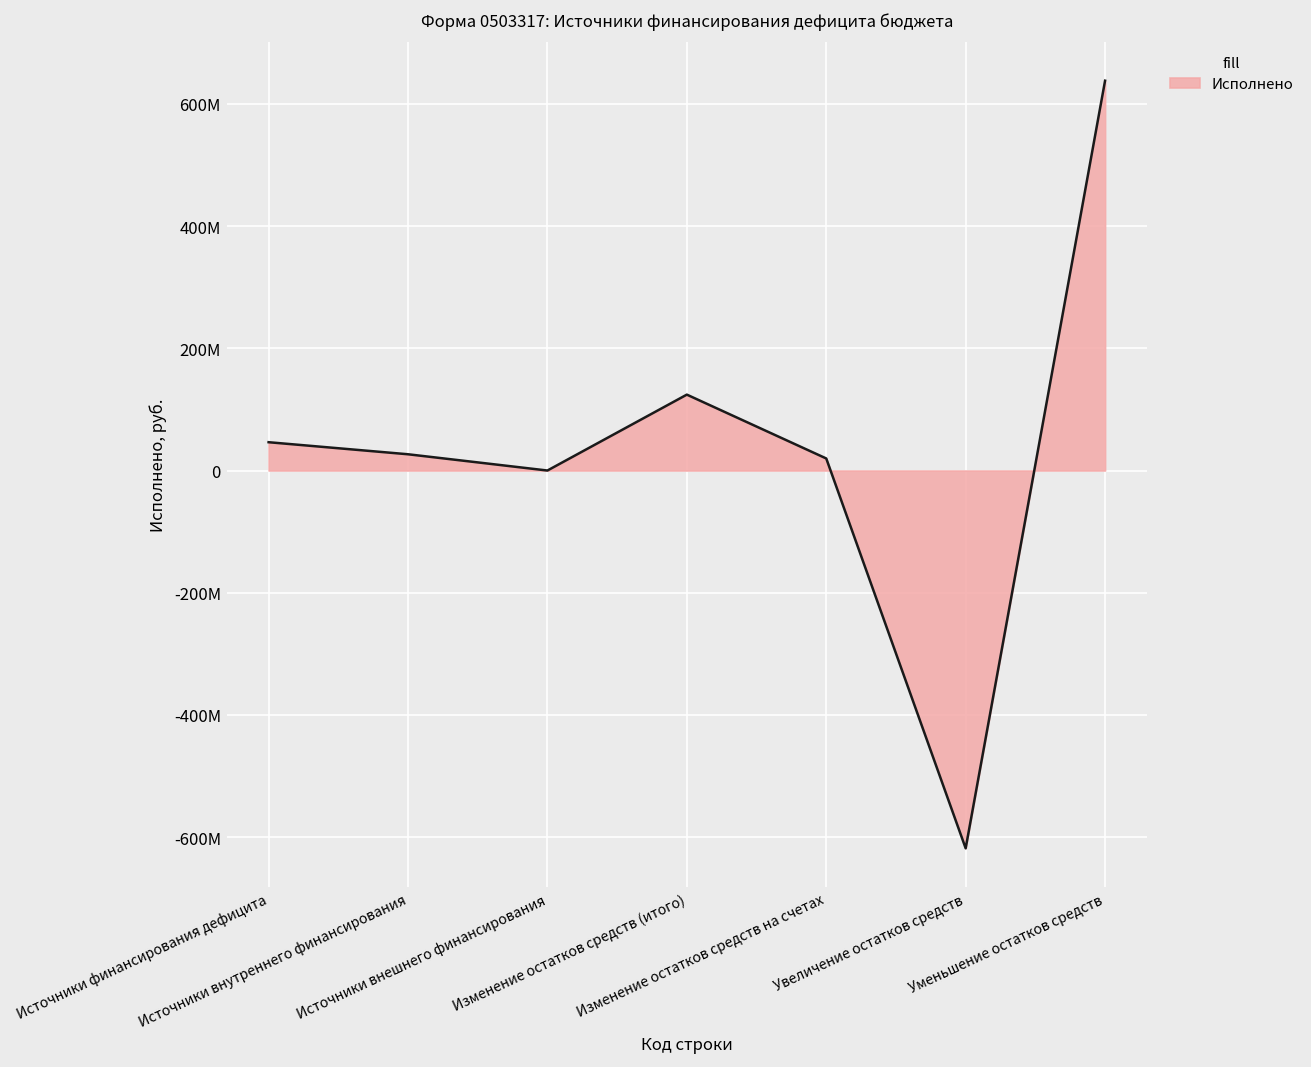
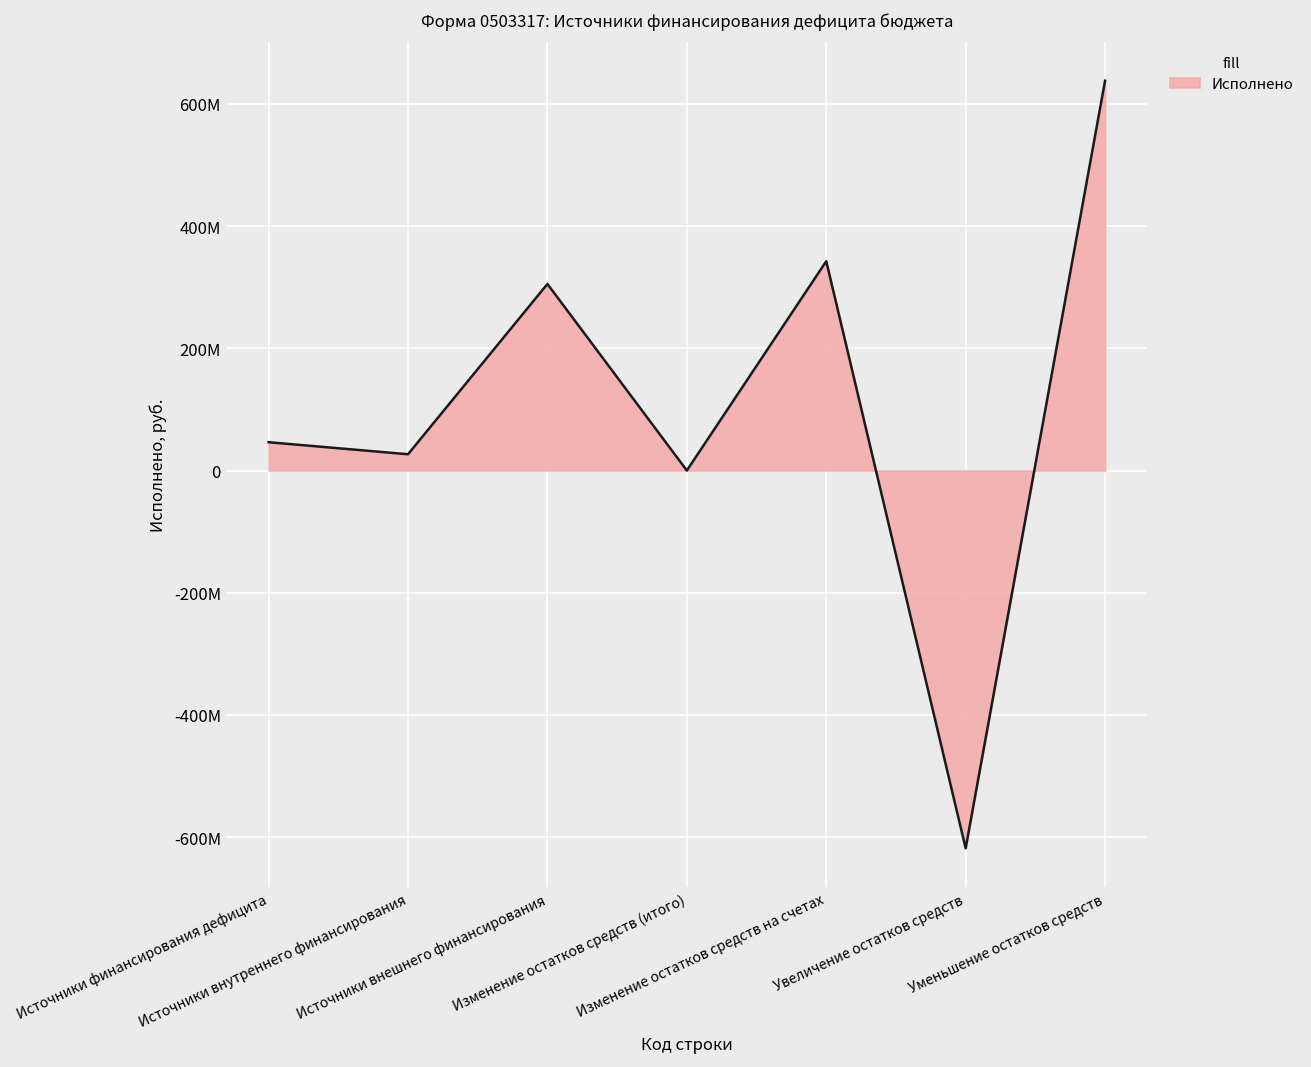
  {
    "Исполнено": {
-     "Источники внешнего финансирования": 0,
-     "Изменение остатков средств (итого)": 120000000,
-     "Изменение остатков средств на счетах": 20000000
+     "Источники внешнего финансирования": 310000000,
+     "Изменение остатков средств (итого)": 0,
+     "Изменение остатков средств на счетах": 340000000
    }
  }
